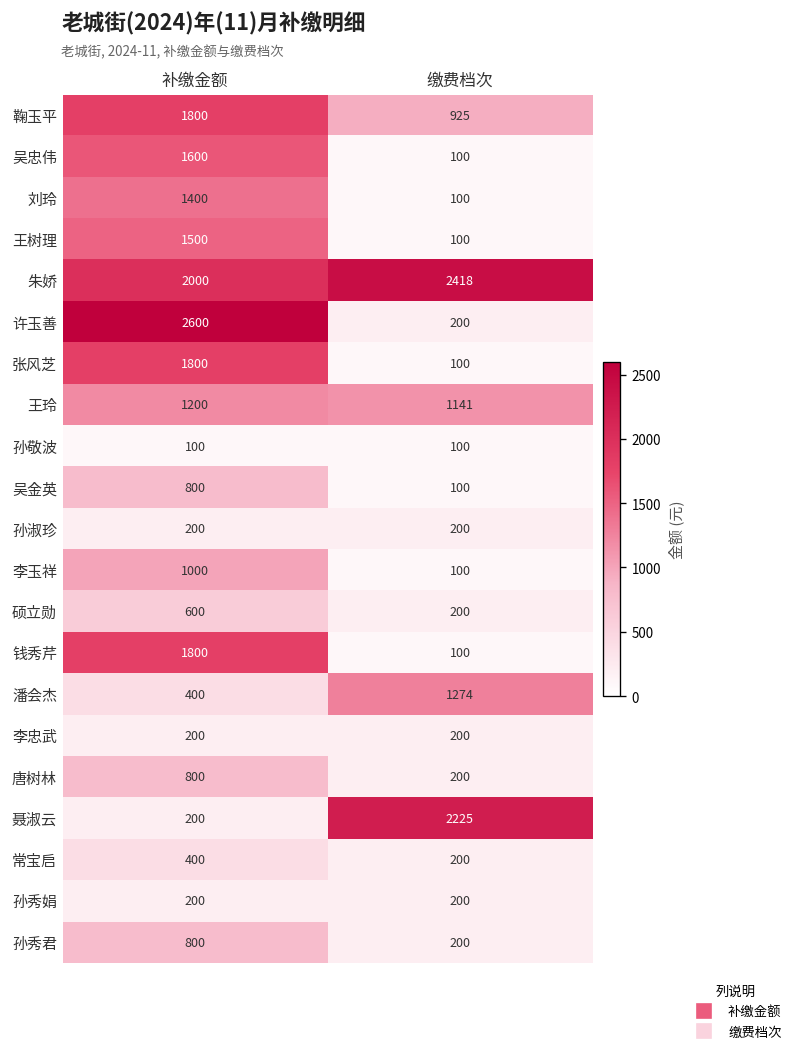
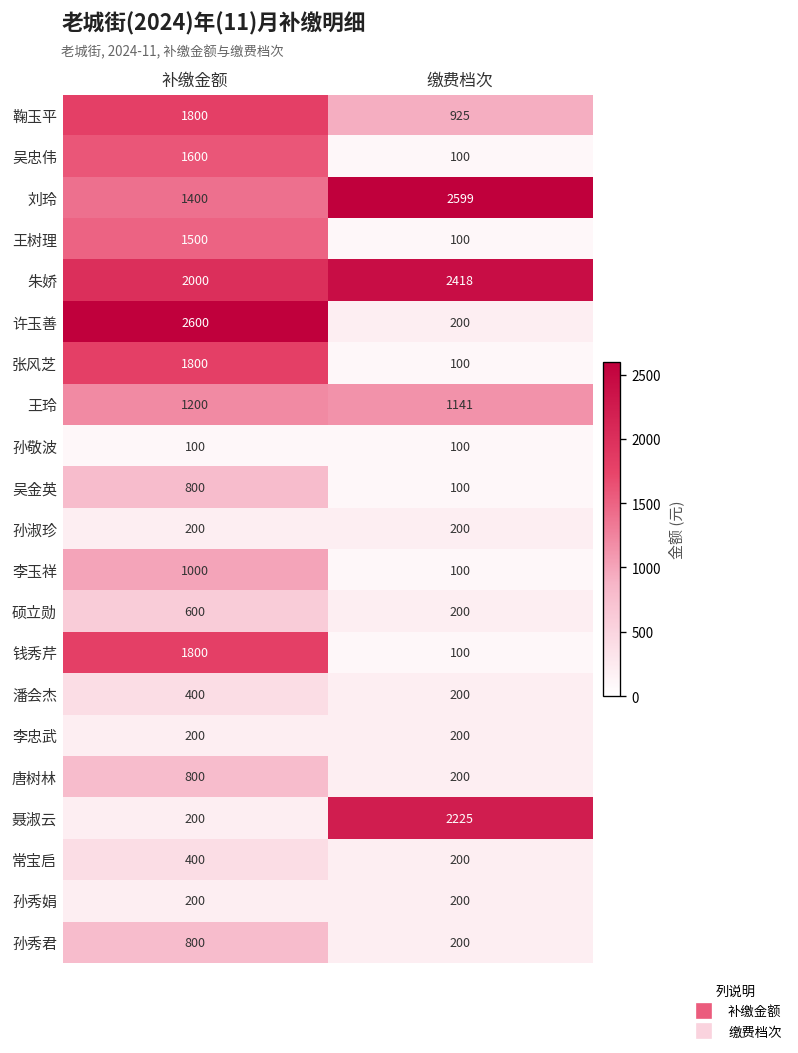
  {
    "鞠玉平": {
      "补缴金额": 1800,
      "缴费档次": 925
    },
    "吴忠伟": {
      "补缴金额": 1600,
      "缴费档次": 100
    },
    "刘玲": {
      "补缴金额": 1400,
-     "缴费档次": 100
+     "缴费档次": 2599
    },
    "王树理": {
      "补缴金额": 1500,
      "缴费档次": 100
    },
    "朱娇": {
      "补缴金额": 2000,
      "缴费档次": 2418
    },
    "许玉善": {
      "补缴金额": 2600,
      "缴费档次": 200
    },
    "张风芝": {
      "补缴金额": 1800,
      "缴费档次": 100
    },
    "王玲": {
      "补缴金额": 1200,
      "缴费档次": 1141
    },
    "孙敬波": {
      "补缴金额": 100,
      "缴费档次": 100
    },
    "吴金英": {
      "补缴金额": 800,
      "缴费档次": 100
    },
    "孙淑珍": {
      "补缴金额": 200,
      "缴费档次": 200
    },
    "李玉祥": {
      "补缴金额": 1000,
      "缴费档次": 100
    },
    "硕立勋": {
      "补缴金额": 600,
      "缴费档次": 200
    },
    "钱秀芹": {
      "补缴金额": 1800,
      "缴费档次": 100
    },
    "潘会杰": {
      "补缴金额": 400,
-     "缴费档次": 1274
+     "缴费档次": 200
    },
    "李忠武": {
      "补缴金额": 200,
      "缴费档次": 200
    },
    "唐树林": {
      "补缴金额": 800,
      "缴费档次": 200
    },
    "聂淑云": {
      "补缴金额": 200,
      "缴费档次": 2225
    },
    "常宝启": {
      "补缴金额": 400,
      "缴费档次": 200
    },
    "孙秀娟": {
      "补缴金额": 200,
      "缴费档次": 200
    },
    "孙秀君": {
      "补缴金额": 800,
      "缴费档次": 200
    }
  }
